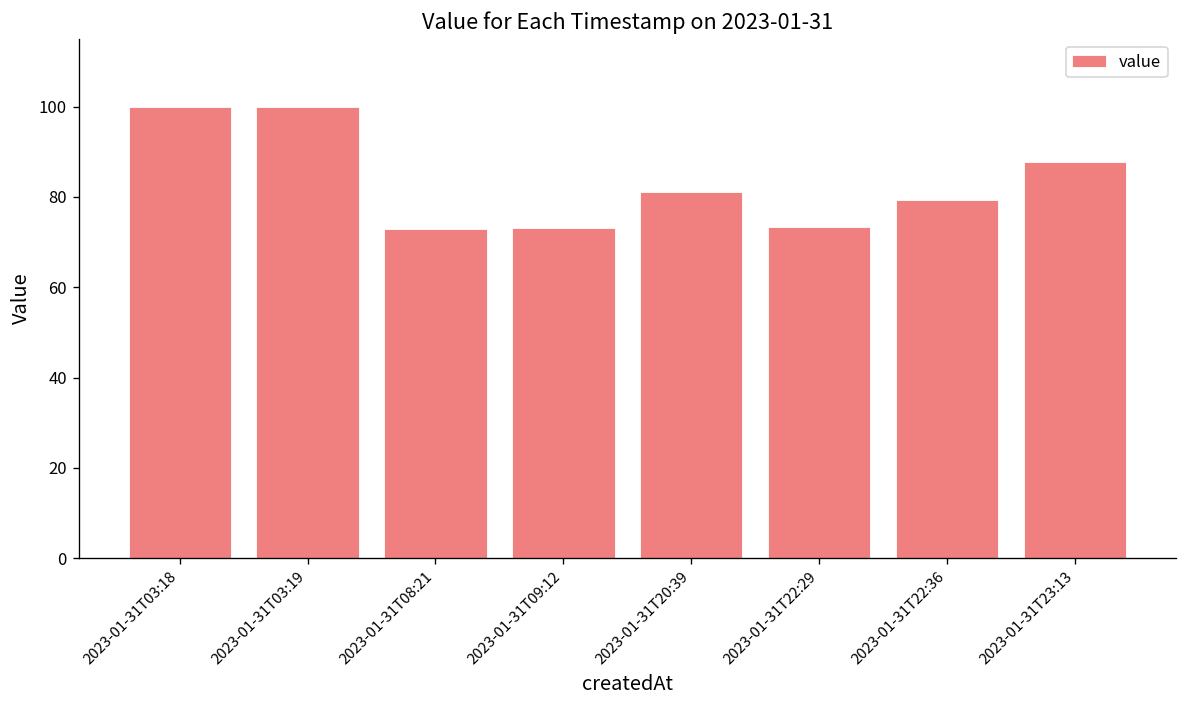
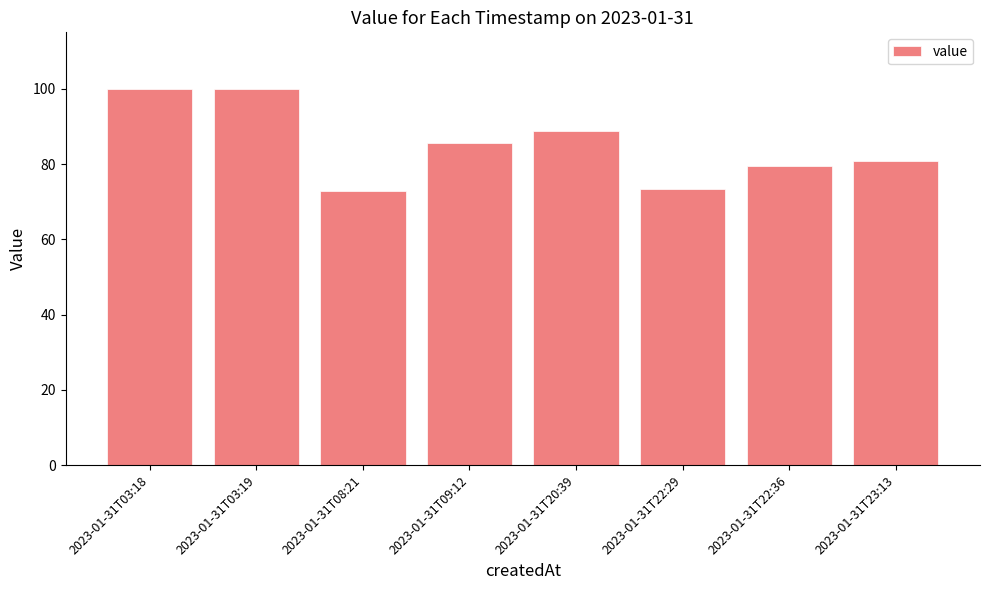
  {
    "2023-01-31T03:18": 100,
    "2023-01-31T03:19": 100,
    "2023-01-31T08:21": 73,
-   "2023-01-31T09:12": 73,
-   "2023-01-31T20:39": 81,
+   "2023-01-31T09:12": 86,
+   "2023-01-31T20:39": 89,
    "2023-01-31T22:29": 73,
    "2023-01-31T22:36": 79,
-   "2023-01-31T23:13": 88
+   "2023-01-31T23:13": 81
  }
